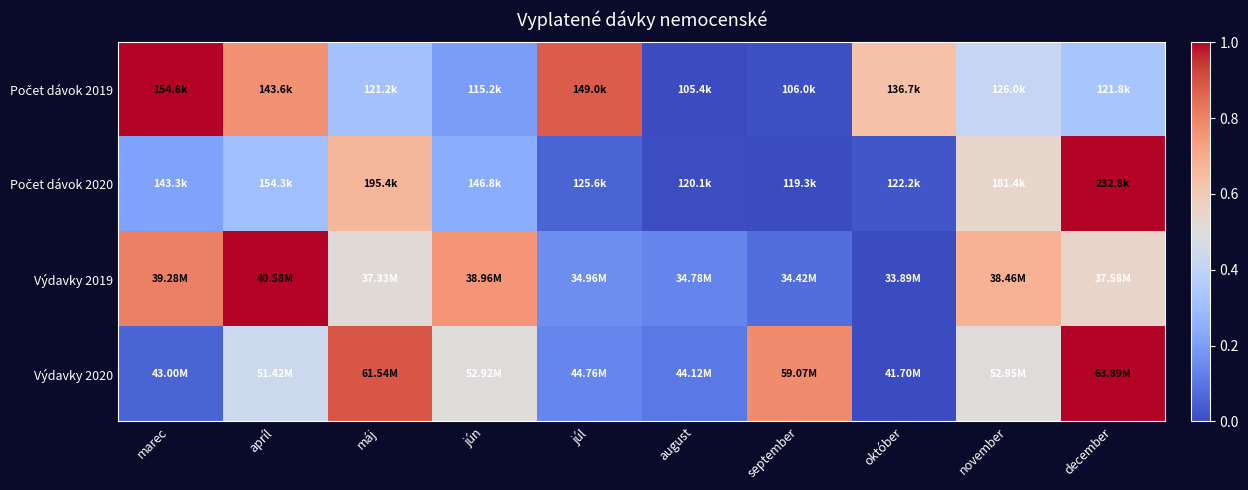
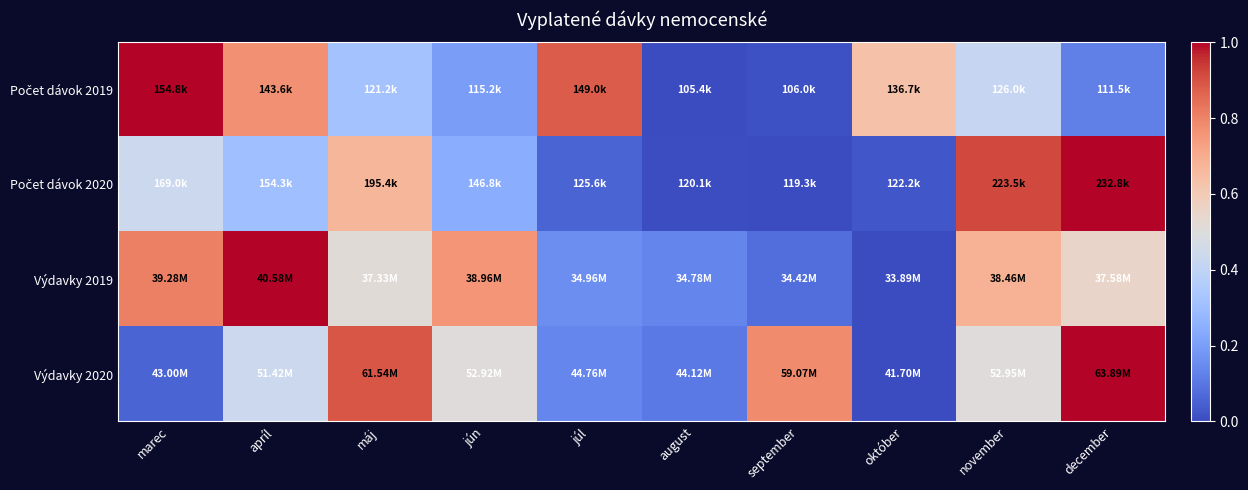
  {
    "Počet dávok 2019": {
      "marec": "154.8k",
      "apríl": "143.6k",
      "máj": "121.2k",
      "jún": "115.2k",
      "júl": "149.0k",
      "august": "105.4k",
      "september": "106.0k",
      "október": "136.7k",
      "november": "126.0k",
-     "december": "121.8k"
+     "december": "111.5k"
    },
    "Počet dávok 2020": {
-     "marec": "143.3k",
+     "marec": "169.0k",
      "apríl": "154.3k",
      "máj": "195.4k",
      "jún": "146.8k",
      "júl": "125.6k",
      "august": "120.1k",
      "september": "119.3k",
      "október": "122.2k",
-     "november": "181.4k",
+     "november": "223.5k",
      "december": "232.8k"
    },
    "Výdavky 2019": {
      "marec": "39.28M",
      "apríl": "40.58M",
      "jún": "38.96M",
      "júl": "34.96M",
      "august": "34.78M",
      "september": "34.42M",
      "október": "33.89M",
      "november": "38.46M",
      "december": "37.58M"
    },
    "Výdavky 2020": {
      "marec": "43.00M",
      "apríl": "51.42M",
      "máj": "61.54M",
      "júl": "44.76M",
      "august": "44.12M",
      "september": "59.07M",
      "október": "41.70M",
      "december": "63.89M"
    }
  }
